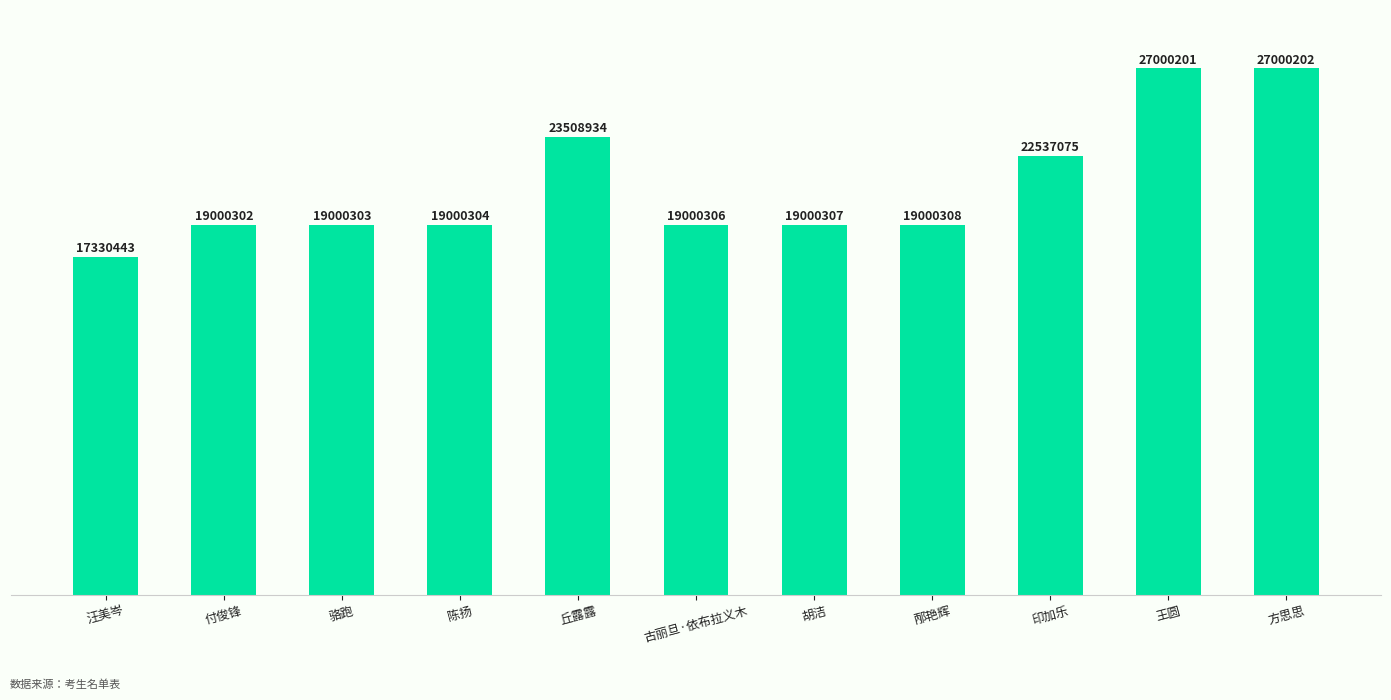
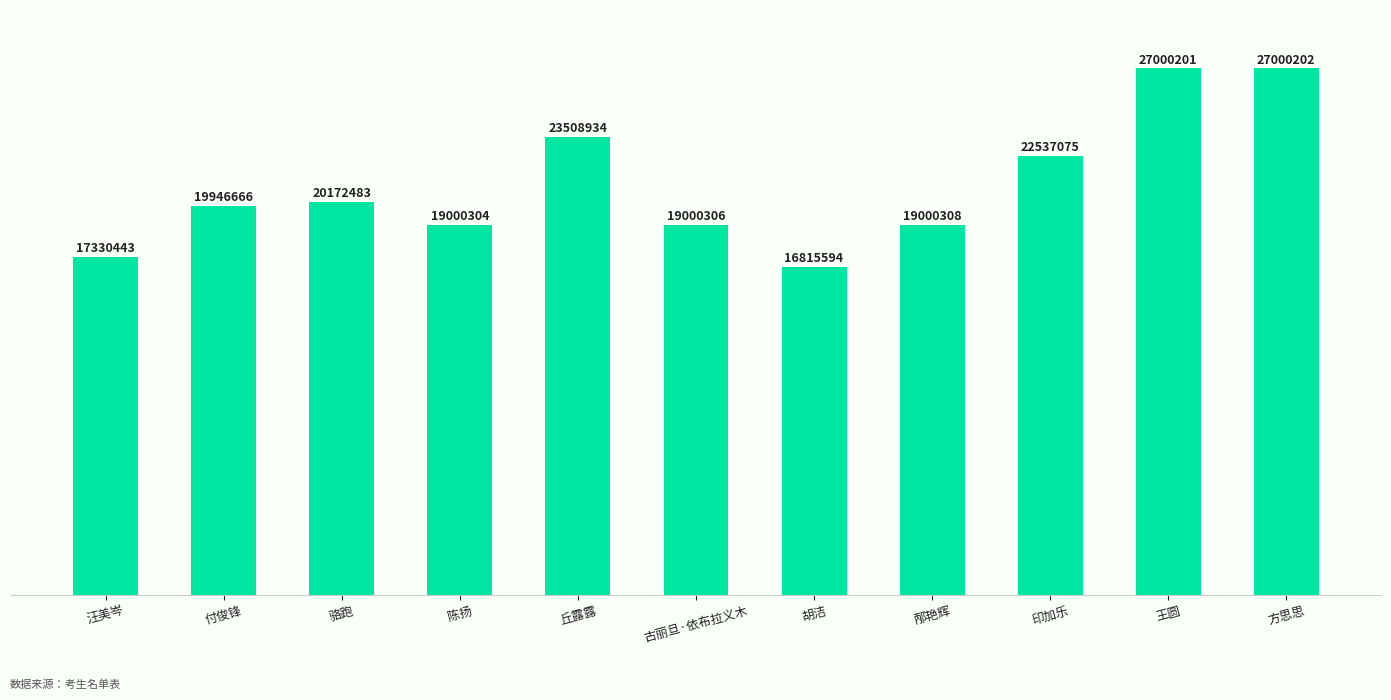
  {
    "汪美岑": 17330443,
-   "付俊锋": 19000302,
-   "骆跑": 19000303,
+   "付俊锋": 19946666,
+   "骆跑": 20172483,
    "陈扬": 19000304,
    "丘露露": 23508934,
    "古丽旦·依布拉义木": 19000306,
-   "胡洁": 19000307,
+   "胡洁": 16815594,
    "邴艳辉": 19000308,
    "印加乐": 22537075,
    "王圆": 27000201,
    "方思思": 27000202
  }
